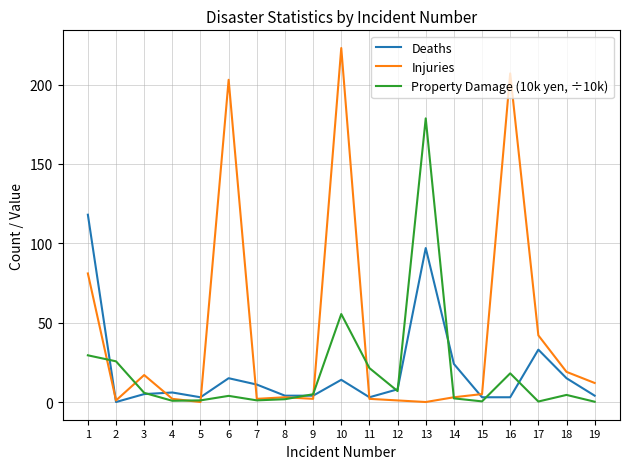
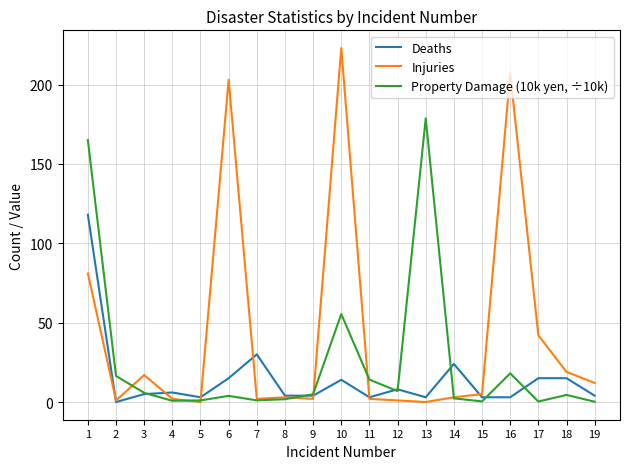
  {
    "Deaths": {
      "1": 118,
      "4": 6,
      "5": 3,
      "6": 15,
-     "7": 11,
+     "7": 30,
      "10": 14,
-     "13": 97,
+     "13": 3,
      "14": 24,
      "15": 3,
      "16": 3,
-     "17": 33,
+     "17": 15,
      "18": 15,
      "19": 4
    },
    "Injuries": {
      "1": 81,
      "3": 17,
      "6": 203,
      "9": 2,
      "10": 223,
      "12": 1,
      "13": 0,
      "15": 5,
      "17": 42,
      "18": 19,
      "19": 12
    },
    "Property Damage (10k yen, ÷10k)": {
-     "1": 29,
-     "2": 26,
+     "1": 165,
+     "2": 16,
      "6": 4,
      "10": 55,
-     "11": 21,
+     "11": 14,
      "13": 179,
      "15": 0,
      "16": 18,
      "17": 0,
      "18": 4,
      "19": 0
    }
  }
